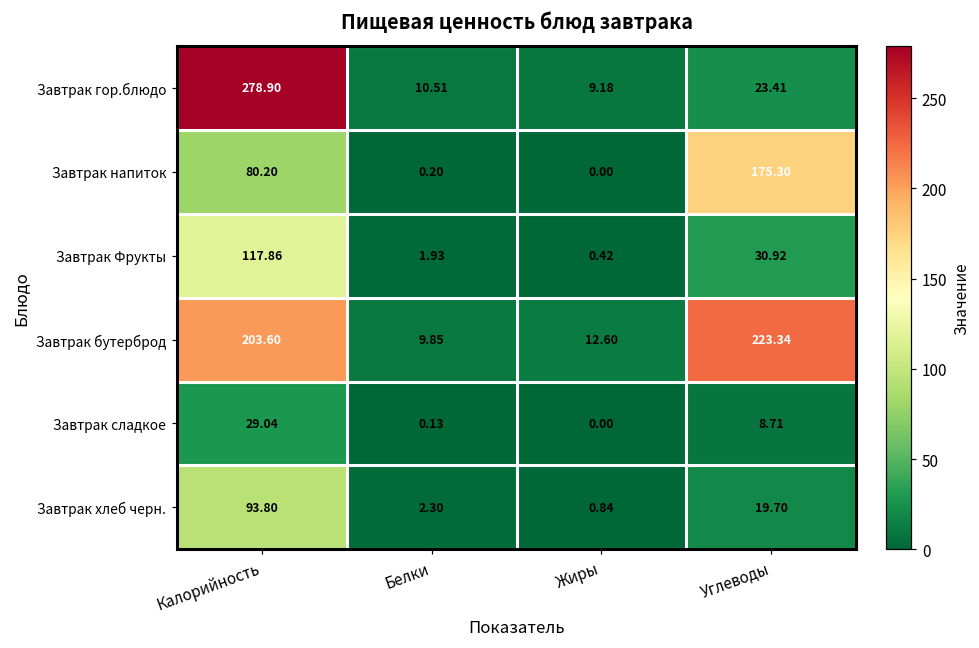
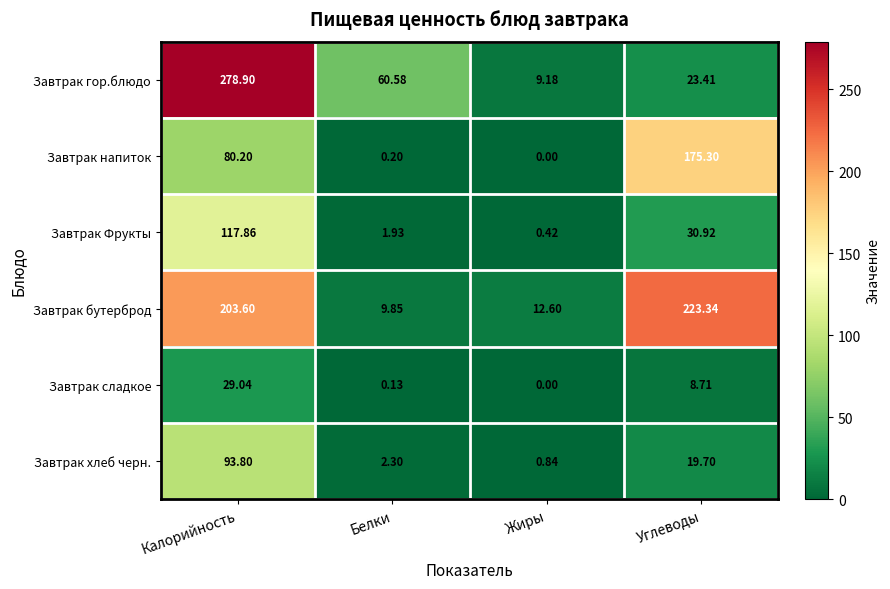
  {
    "Завтрак гор.блюдо": {
      "Калорийность": 278.90,
-     "Белки": 10.51,
+     "Белки": 60.58,
      "Жиры": 9.18,
      "Углеводы": 23.41
    },
    "Завтрак напиток": {
      "Калорийность": 80.20,
      "Белки": 0.20,
      "Жиры": 0.00,
      "Углеводы": 175.30
    },
    "Завтрак Фрукты": {
      "Калорийность": 117.86,
      "Белки": 1.93,
      "Жиры": 0.42,
      "Углеводы": 30.92
    },
    "Завтрак бутерброд": {
      "Калорийность": 203.60,
      "Белки": 9.85,
      "Жиры": 12.60,
      "Углеводы": 223.34
    },
    "Завтрак сладкое": {
      "Калорийность": 29.04,
      "Белки": 0.13,
      "Жиры": 0.00,
      "Углеводы": 8.71
    },
    "Завтрак хлеб черн.": {
      "Калорийность": 93.80,
      "Белки": 2.30,
      "Жиры": 0.84,
      "Углеводы": 19.70
    }
  }
